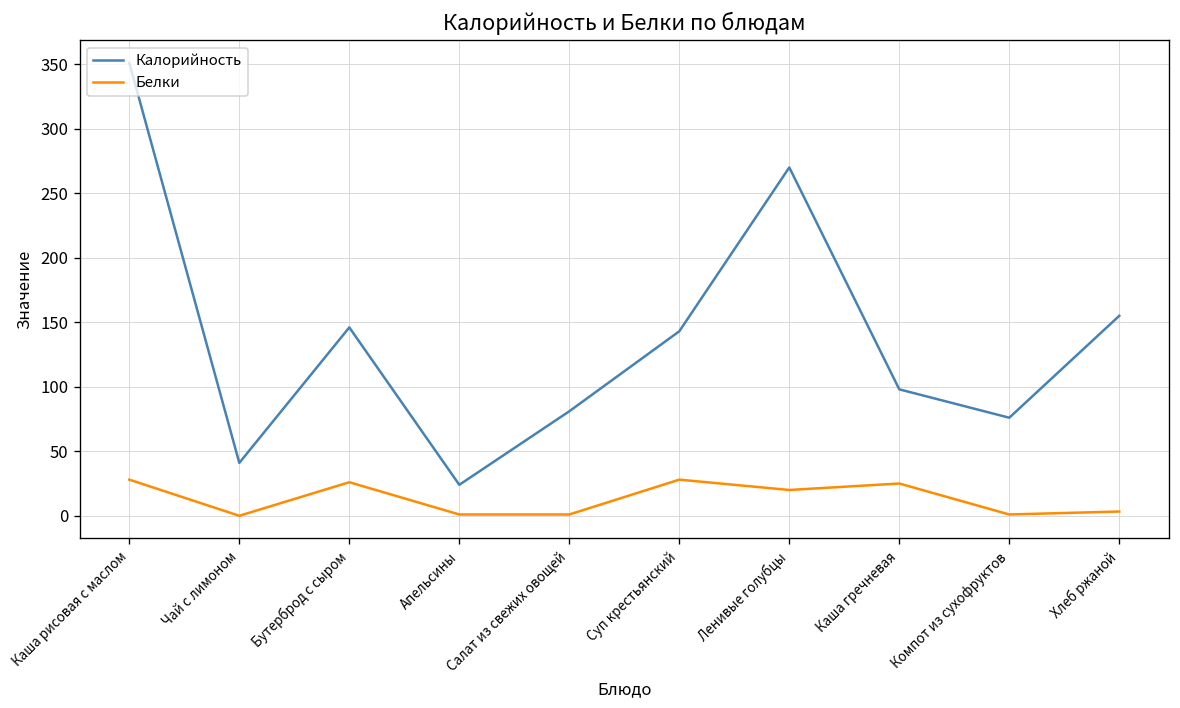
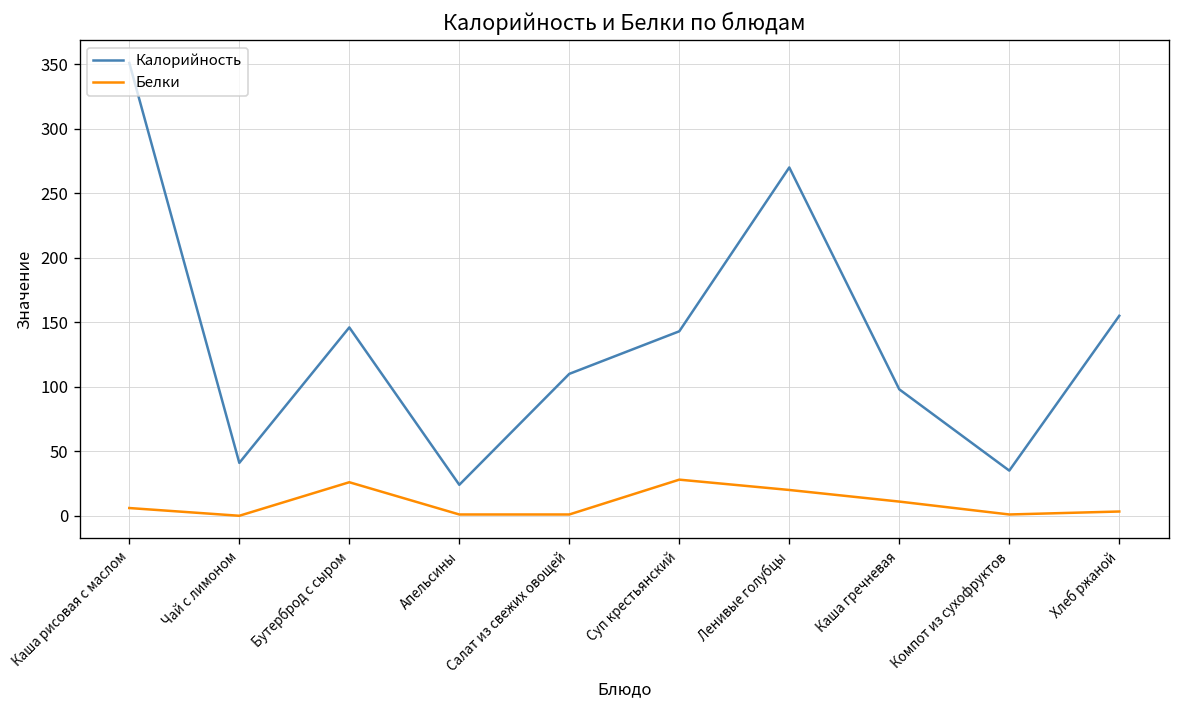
  {
    "Калорийность": {
      "Чай с лимоном": 41,
      "Бутерброд с сыром": 146,
      "Апельсины": 24,
-     "Салат из свежих овощей": 81,
+     "Салат из свежих овощей": 110,
      "Суп крестьянский": 143,
      "Ленивые голубцы": 270,
      "Каша гречневая": 98,
-     "Компот из сухофруктов": 76,
+     "Компот из сухофруктов": 35,
      "Хлеб ржаной": 155
    },
    "Белки": {
-     "Каша рисовая с маслом": 28,
+     "Каша рисовая с маслом": 6,
      "Чай с лимоном": 0,
      "Бутерброд с сыром": 26,
      "Апельсины": 1,
      "Салат из свежих овощей": 1,
      "Суп крестьянский": 28,
      "Ленивые голубцы": 20,
-     "Каша гречневая": 25,
+     "Каша гречневая": 11,
      "Компот из сухофруктов": 1,
      "Хлеб ржаной": 3
    }
  }
